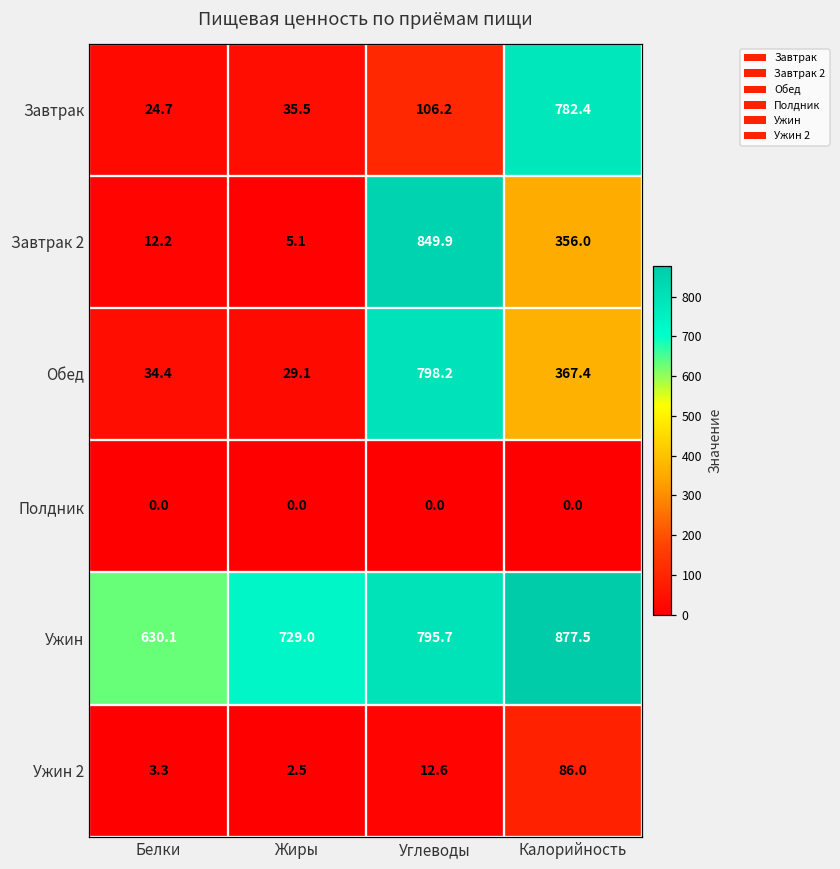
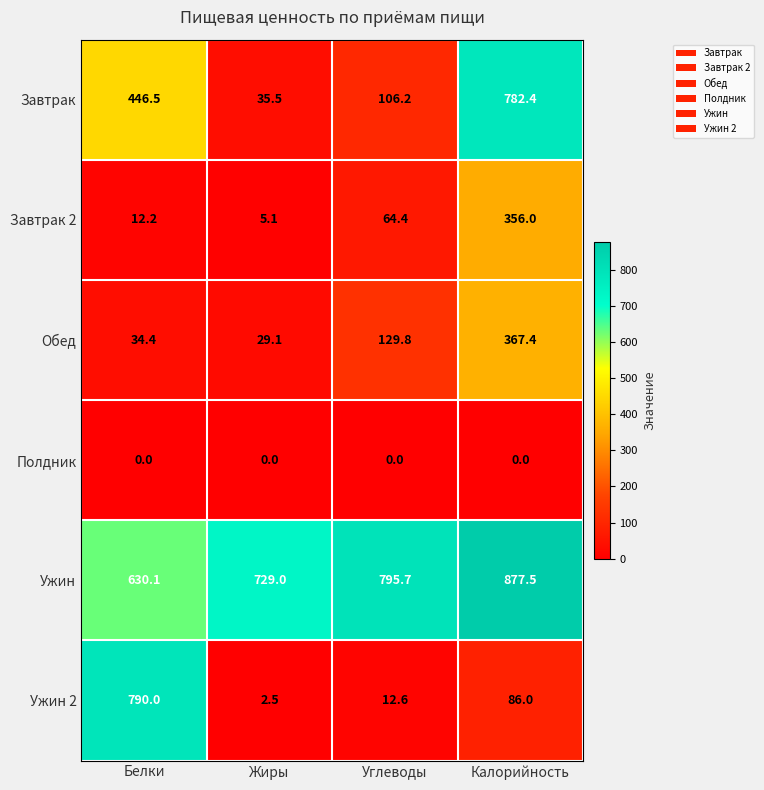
  {
    "Завтрак": {
-     "Белки": 24.7,
+     "Белки": 446.5,
      "Жиры": 35.5,
      "Углеводы": 106.2,
      "Калорийность": 782.4
    },
    "Завтрак 2": {
      "Белки": 12.2,
      "Жиры": 5.1,
-     "Углеводы": 849.9,
+     "Углеводы": 64.4,
      "Калорийность": 356.0
    },
    "Обед": {
      "Белки": 34.4,
      "Жиры": 29.1,
-     "Углеводы": 798.2,
+     "Углеводы": 129.8,
      "Калорийность": 367.4
    },
    "Полдник": {
      "Белки": 0.0,
      "Жиры": 0.0,
      "Углеводы": 0.0,
      "Калорийность": 0.0
    },
    "Ужин": {
      "Белки": 630.1,
      "Жиры": 729.0,
      "Углеводы": 795.7,
      "Калорийность": 877.5
    },
    "Ужин 2": {
-     "Белки": 3.3,
+     "Белки": 790.0,
      "Жиры": 2.5,
      "Углеводы": 12.6,
      "Калорийность": 86.0
    }
  }
